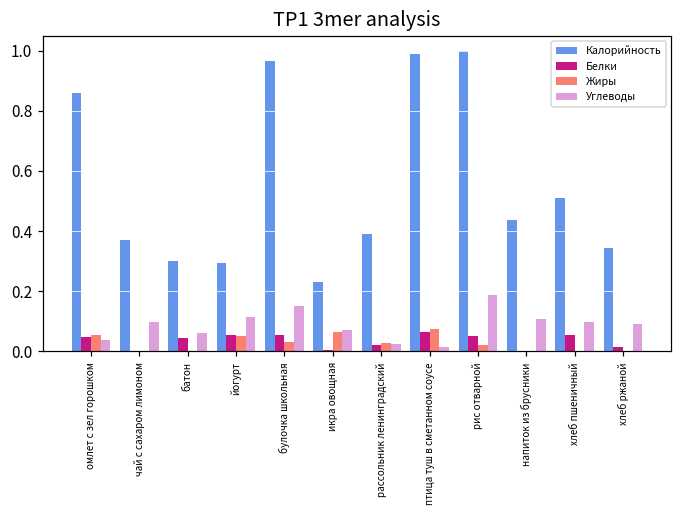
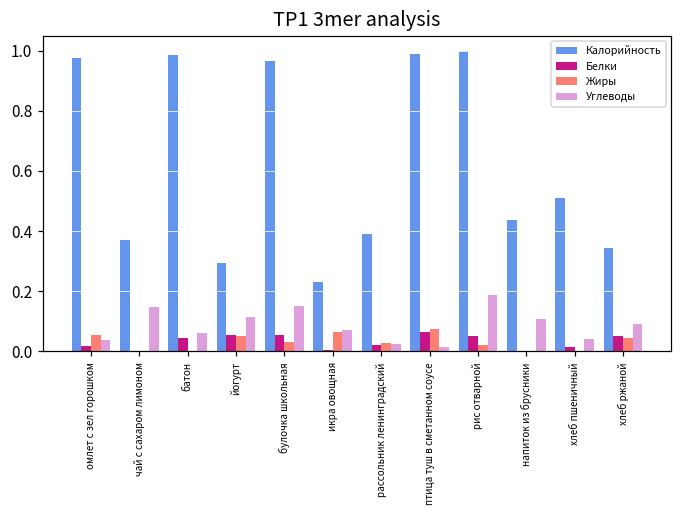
  {
    "Калорийность": {
-     "омлет с зел горошком": 0.86,
+     "омлет с зел горошком": 0.98,
      "чай с сахаром лимоном": 0.37,
-     "батон": 0.30,
+     "батон": 0.98,
      "йогурт": 0.29,
      "булочка школьная": 0.96,
      "икра овощная": 0.23,
      "рассольник ленинградский": 0.39,
      "птица туш в сметанном соусе": 0.99,
      "рис отварной": 1.00,
      "напиток из брусники": 0.44,
      "хлеб пшеничный": 0.51,
      "хлеб ржаной": 0.35
    },
    "Белки": {
-     "омлет с зел горошком": 0.05,
+     "омлет с зел горошком": 0.02,
      "батон": 0.04,
      "йогурт": 0.05,
      "булочка школьная": 0.06,
      "рассольник ленинградский": 0.02,
      "птица туш в сметанном соусе": 0.07,
      "рис отварной": 0.05,
-     "хлеб пшеничный": 0.05,
-     "хлеб ржаной": 0.02
+     "хлеб пшеничный": 0.02,
+     "хлеб ржаной": 0.05
    },
    "Жиры": {
      "омлет с зел горошком": 0.06,
      "йогурт": 0.05,
      "булочка школьная": 0.03,
      "икра овощная": 0.06,
      "рассольник ленинградский": 0.03,
      "птица туш в сметанном соусе": 0.08,
      "рис отварной": 0.02,
-     "хлеб ржаной": 0.00
+     "хлеб ржаной": 0.04
    },
    "Углеводы": {
      "омлет с зел горошком": 0.04,
-     "чай с сахаром лимоном": 0.10,
+     "чай с сахаром лимоном": 0.15,
      "батон": 0.06,
      "йогурт": 0.11,
      "булочка школьная": 0.15,
      "икра овощная": 0.07,
      "рассольник ленинградский": 0.03,
      "птица туш в сметанном соусе": 0.02,
      "рис отварной": 0.19,
      "напиток из брусники": 0.11,
-     "хлеб пшеничный": 0.10,
+     "хлеб пшеничный": 0.04,
      "хлеб ржаной": 0.09
    }
  }
